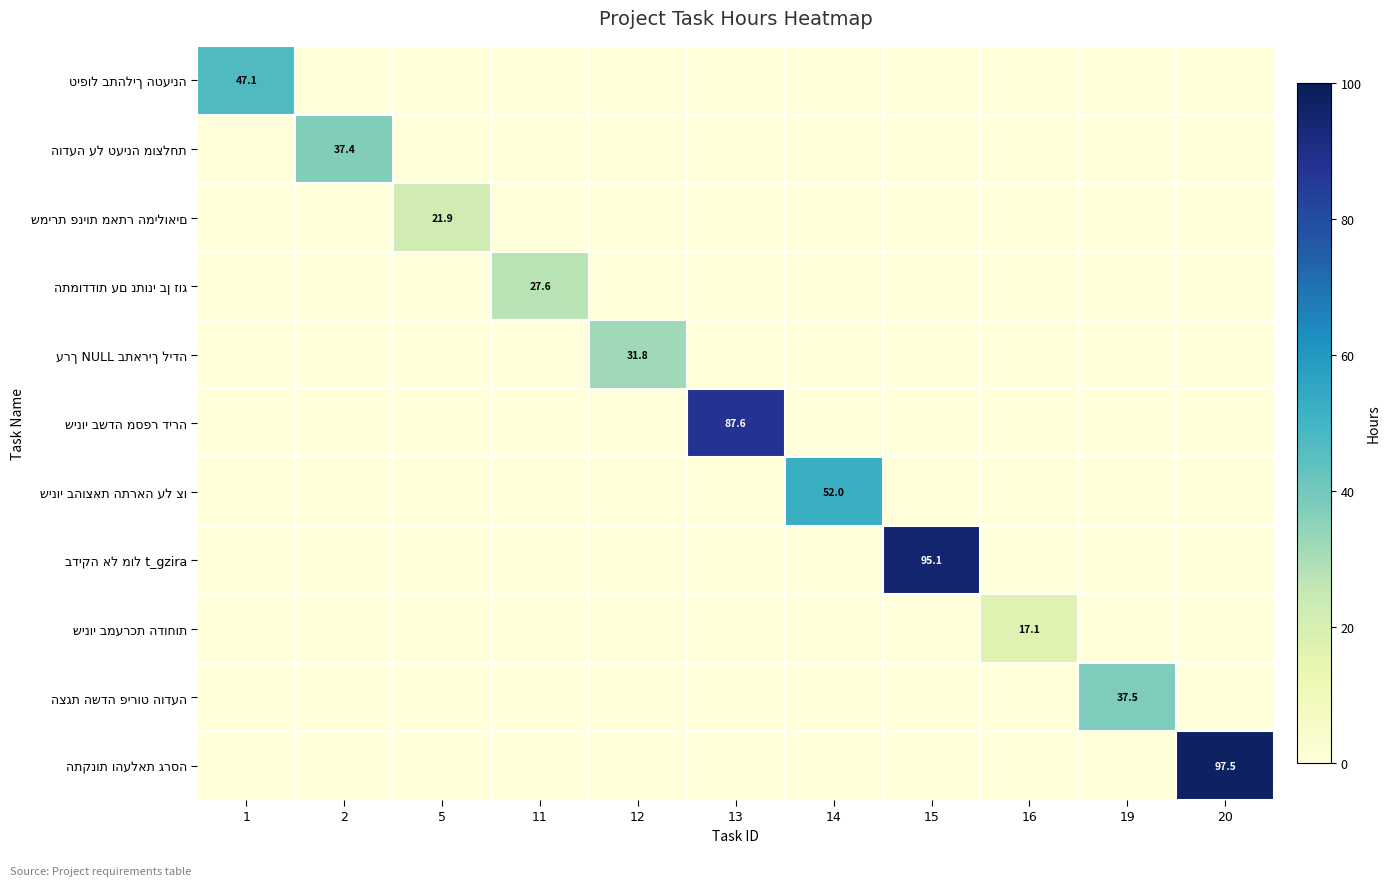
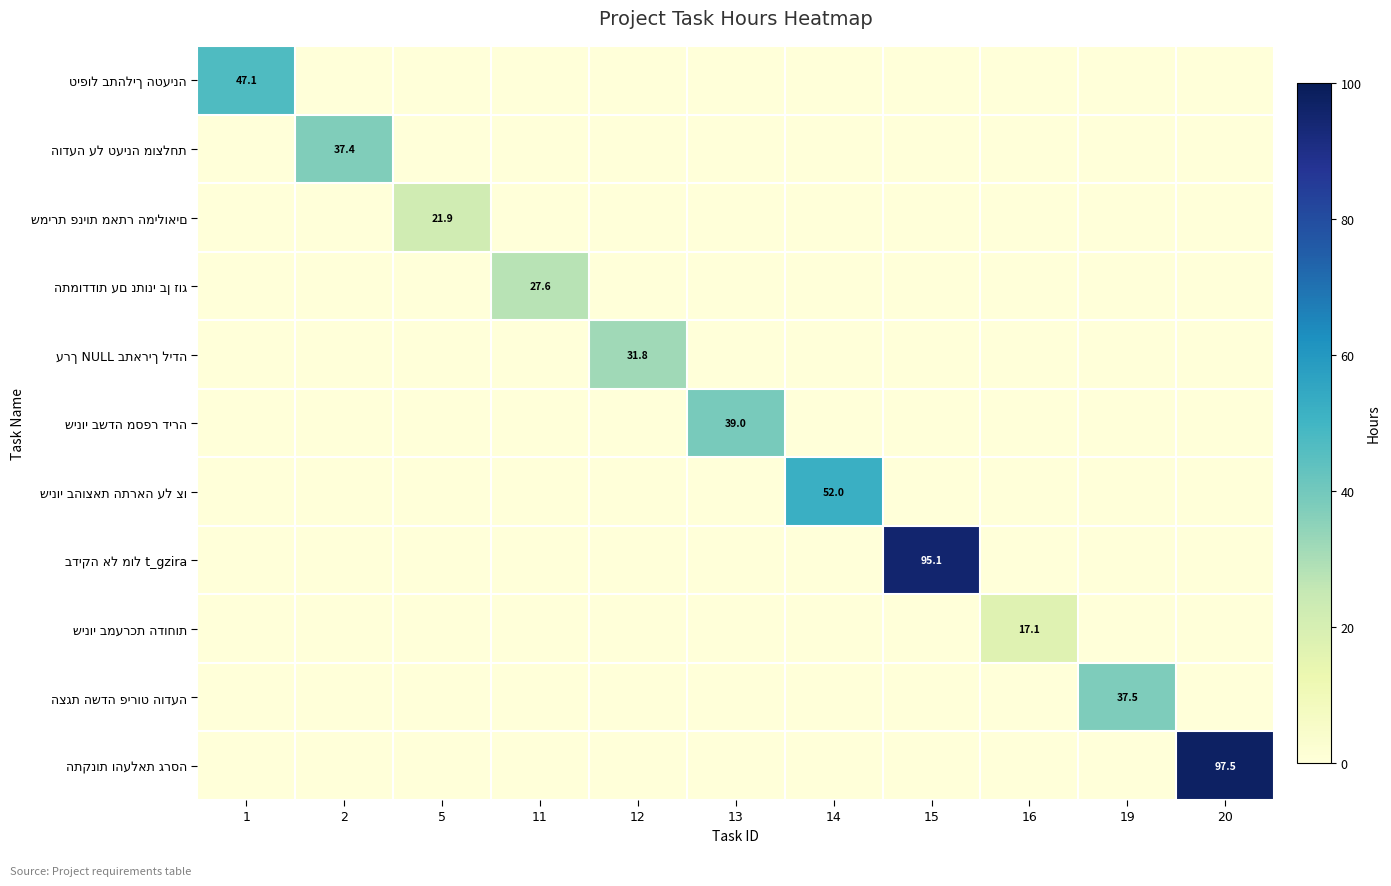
  {
    "טיפול בתהליך הטעינה": {
      "1": 47.1
    },
    "הודעה על טעינה מוצלחת": {
      "2": 37.4
    },
    "שמירת פניות מאתר המילואים": {
      "5": 21.9
    },
    "התמודדות עם נתוני בן זוג": {
      "11": 27.6
    },
    "ערך NULL בתאריך לידה": {
      "12": 31.8
    },
    "שינוי בשדה מספר דירה": {
-     "13": 87.6
+     "13": 39.0
    },
    "שינוי בהוצאת התראה על צו": {
      "14": 52.0
    },
    "בדיקה אל מול t_gzira": {
      "15": 95.1
    },
    "שינוי במערכת הדוחות": {
      "16": 17.1
    },
    "הצגת השדה פירוט הודעה": {
      "19": 37.5
    },
    "התקנות והעלאת גרסה": {
      "20": 97.5
    }
  }
